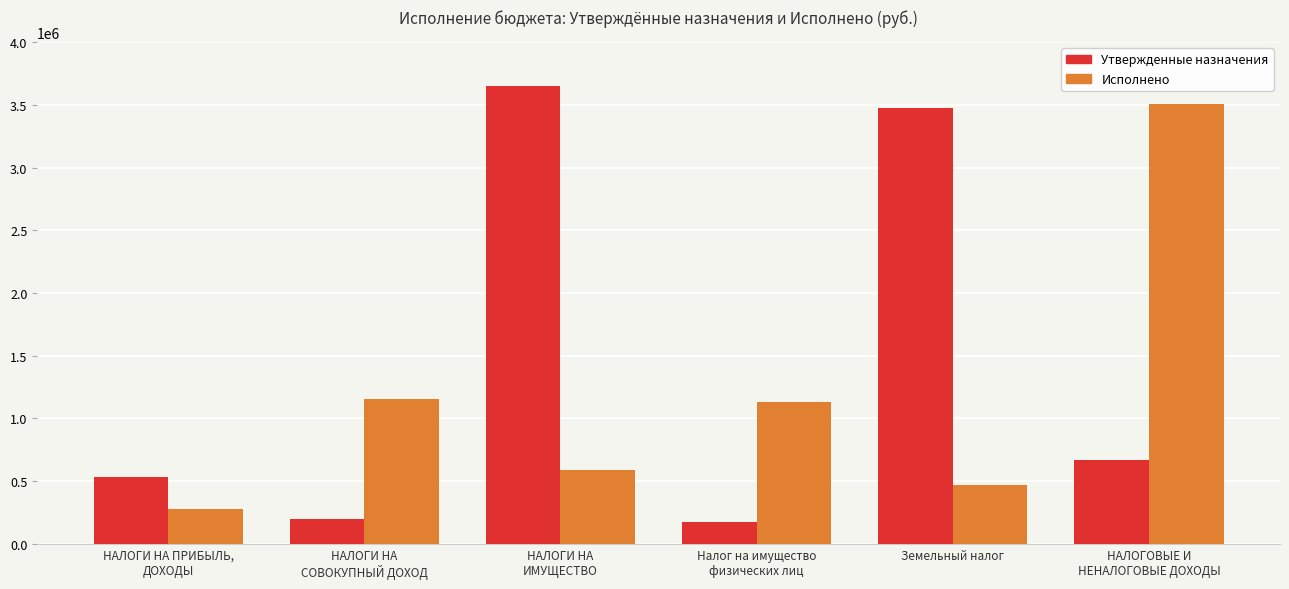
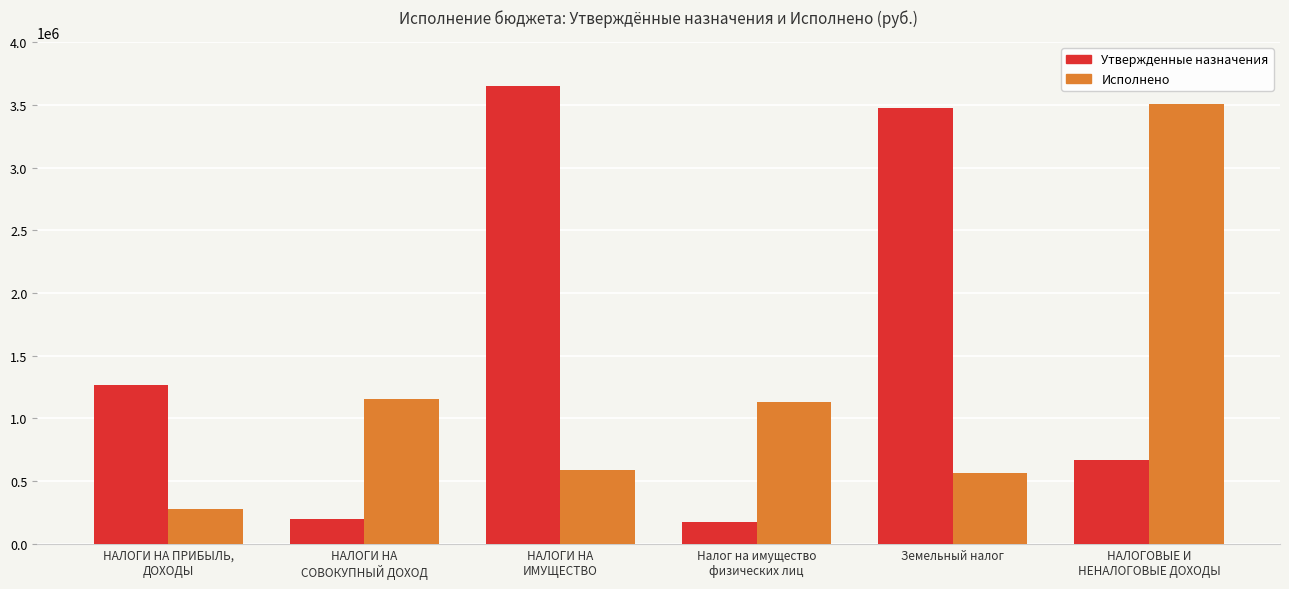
  {
    "Утвержденные назначения": {
-     "НАЛОГИ НА ПРИБЫЛЬ, ДОХОДЫ": 530000,
+     "НАЛОГИ НА ПРИБЫЛЬ, ДОХОДЫ": 1270000,
      "НАЛОГИ НА СОВОКУПНЫЙ ДОХОД": 190000,
      "НАЛОГИ НА ИМУЩЕСТВО": 3650000,
      "Налог на имущество физических лиц": 180000,
      "Земельный налог": 3480000,
      "НАЛОГОВЫЕ И НЕНАЛОГОВЫЕ ДОХОДЫ": 670000
    },
    "Исполнено": {
      "НАЛОГИ НА ПРИБЫЛЬ, ДОХОДЫ": 270000,
      "НАЛОГИ НА СОВОКУПНЫЙ ДОХОД": 1150000,
      "НАЛОГИ НА ИМУЩЕСТВО": 590000,
      "Налог на имущество физических лиц": 1130000,
-     "Земельный налог": 470000,
+     "Земельный налог": 560000,
      "НАЛОГОВЫЕ И НЕНАЛОГОВЫЕ ДОХОДЫ": 3510000
    }
  }
